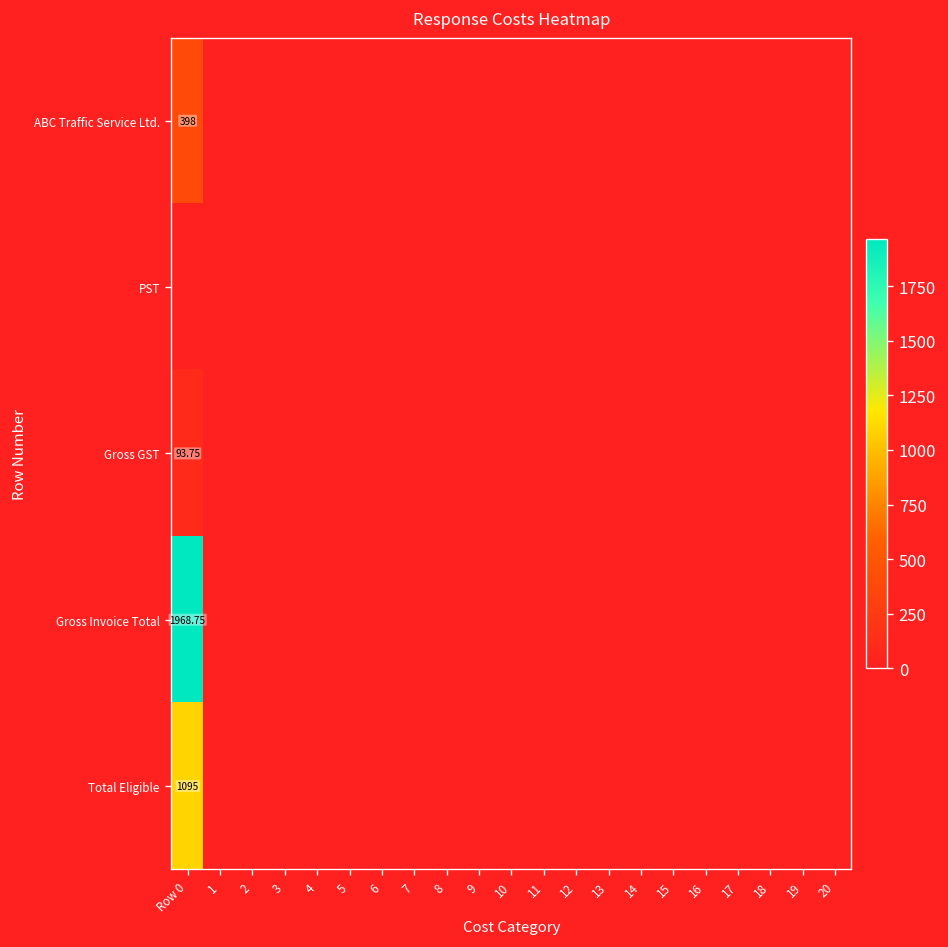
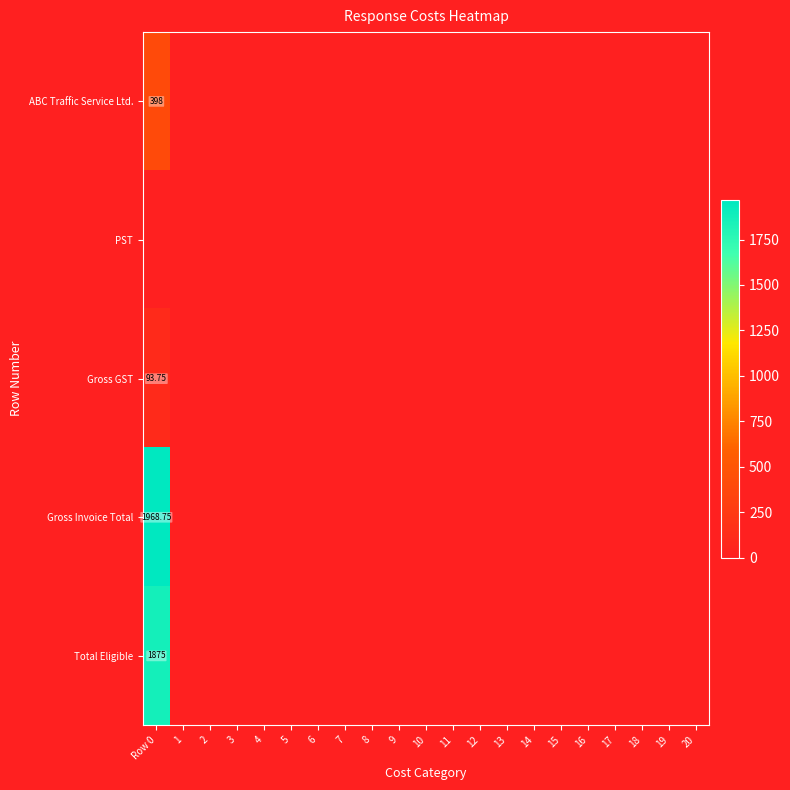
  {
    "Total Eligible": {
-     "Row 0": 1095
+     "Row 0": 1875
    }
  }
